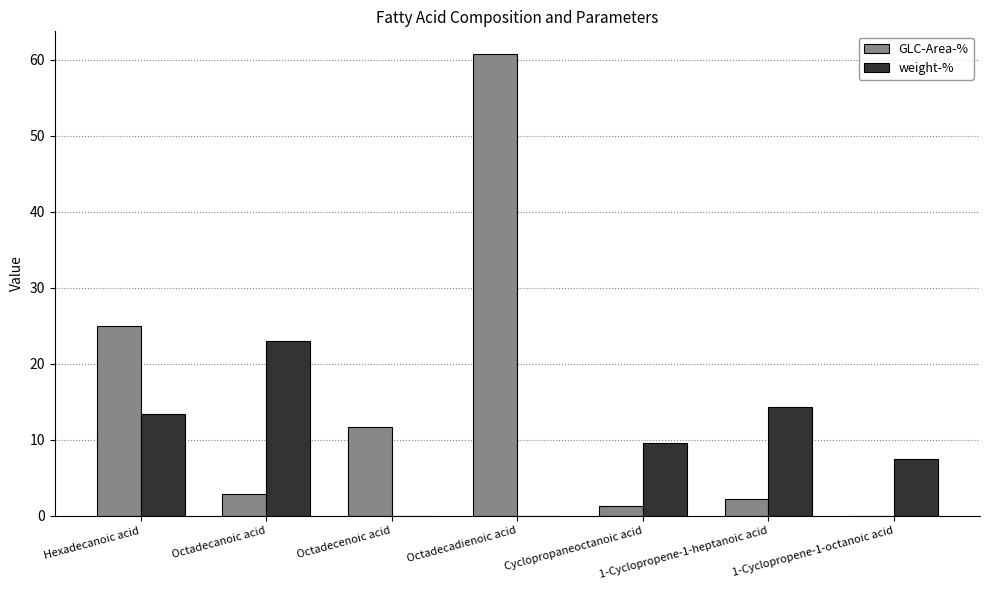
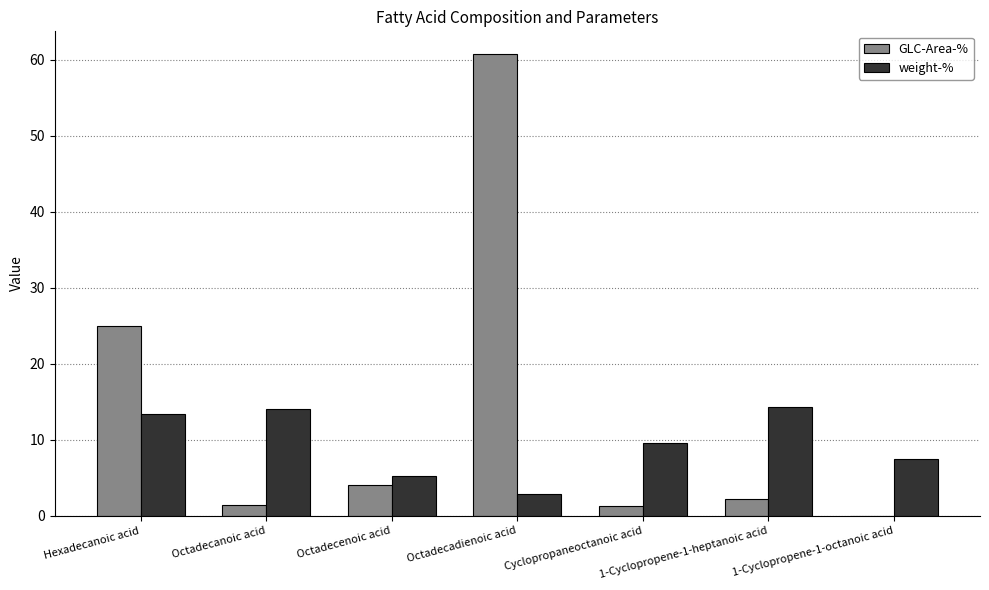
  {
    "GLC-Area-%": {
      "Hexadecanoic acid": 25,
-     "Octadecanoic acid": 3,
-     "Octadecenoic acid": 12,
+     "Octadecanoic acid": 1,
+     "Octadecenoic acid": 4,
      "Octadecadienoic acid": 61,
      "Cyclopropaneoctanoic acid": 1,
      "1-Cyclopropene-1-heptanoic acid": 2,
      "1-Cyclopropene-1-octanoic acid": 0
    },
    "weight-%": {
      "Hexadecanoic acid": 13,
-     "Octadecanoic acid": 23,
-     "Octadecenoic acid": 0,
-     "Octadecadienoic acid": 0,
+     "Octadecanoic acid": 14,
+     "Octadecenoic acid": 5,
+     "Octadecadienoic acid": 3,
      "Cyclopropaneoctanoic acid": 10,
      "1-Cyclopropene-1-heptanoic acid": 14,
      "1-Cyclopropene-1-octanoic acid": 7
    }
  }
